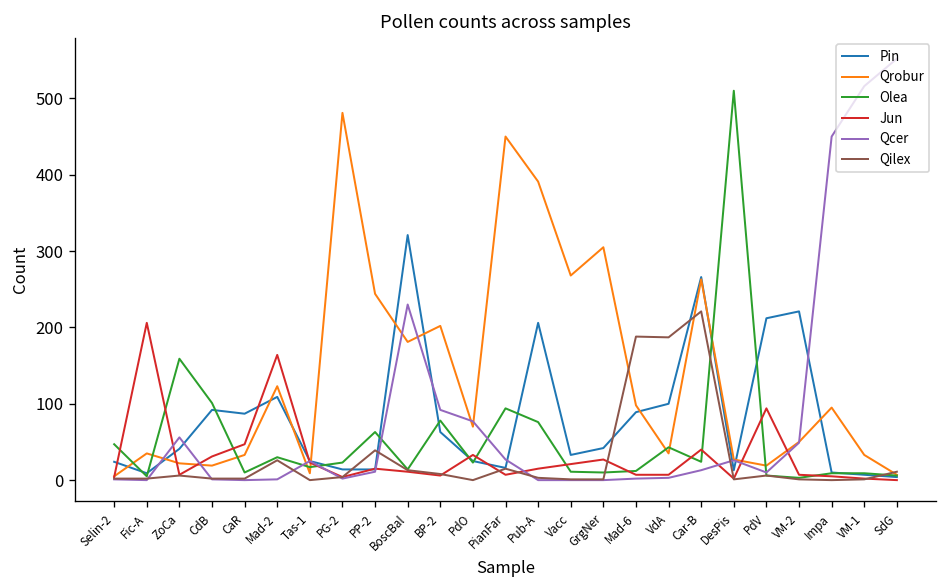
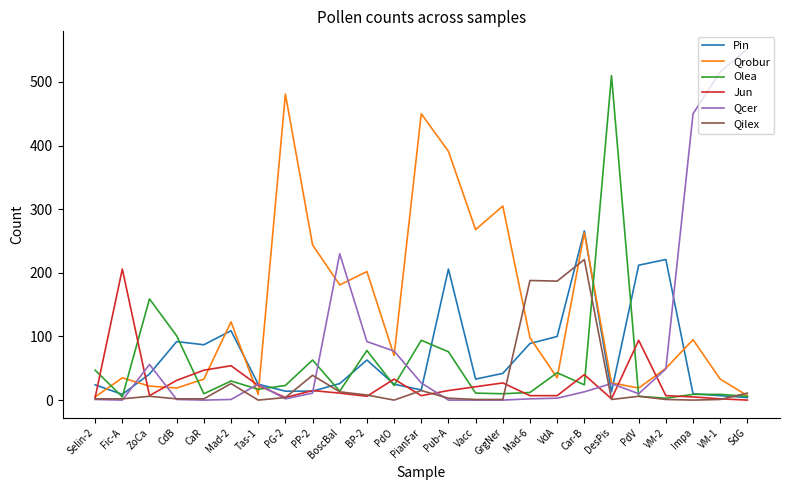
  {
    "Pin": {
      "Selin-2": 20,
      "ZoCa": 40,
      "CdB": 90,
      "CaR": 90,
      "Mad-2": 110,
      "PG-2": 10,
-     "BoscBal": 320,
+     "BoscBal": 30,
      "BP-2": 60,
      "Pub-A": 210,
      "Vacc": 30,
      "GrgNer": 40,
      "Mad-6": 90,
      "VdA": 100,
      "DesPis": 10,
      "PdV": 210,
      "VM-2": 220
    },
    "Qrobur": {
      "Fic-A": 40,
      "ZoCa": 20,
      "CdB": 20,
      "CaR": 30,
      "Mad-2": 120,
      "Tas-1": 10,
      "PG-2": 480,
      "PP-2": 240,
      "BoscBal": 180,
      "BP-2": 200,
      "PdO": 70,
      "PianFar": 450,
      "Pub-A": 390,
      "Vacc": 270,
      "GrgNer": 310,
      "Mad-6": 100,
      "VdA": 40,
      "PdV": 20,
      "Impa": 100,
      "VM-1": 30
    },
    "Olea": {
      "Selin-2": 50,
      "ZoCa": 160,
      "CdB": 100,
      "CaR": 10,
      "Mad-2": 30,
      "Tas-1": 20,
      "PG-2": 20,
      "PP-2": 60,
      "BP-2": 80,
      "PianFar": 90,
      "Pub-A": 80,
      "Vacc": 10,
      "GrgNer": 10,
      "Mad-6": 10,
      "VdA": 40,
      "Car-B": 20,
      "DesPis": 510
    },
    "Jun": {
      "Fic-A": 210,
      "CdB": 30,
      "CaR": 50,
-     "Mad-2": 160,
+     "Mad-2": 50,
      "PdO": 30,
      "PianFar": 10,
      "Pub-A": 20,
      "Vacc": 20,
      "GrgNer": 30,
      "Mad-6": 10,
      "Car-B": 40,
      "PdV": 90
    },
    "Qcer": {
      "ZoCa": 60,
      "Mad-2": 0,
      "BoscBal": 230,
      "BP-2": 90,
      "PdO": 80,
      "PianFar": 30,
      "Mad-6": 0,
      "Car-B": 10,
      "PdV": 10,
      "Impa": 450
    },
    "Qilex": {
      "Mad-2": 30,
      "Tas-1": 0,
      "PP-2": 40,
      "PdO": 0,
      "Mad-6": 190,
      "VdA": 190,
      "Car-B": 220,
      "Impa": 0,
      "SdG": 10
    }
  }
